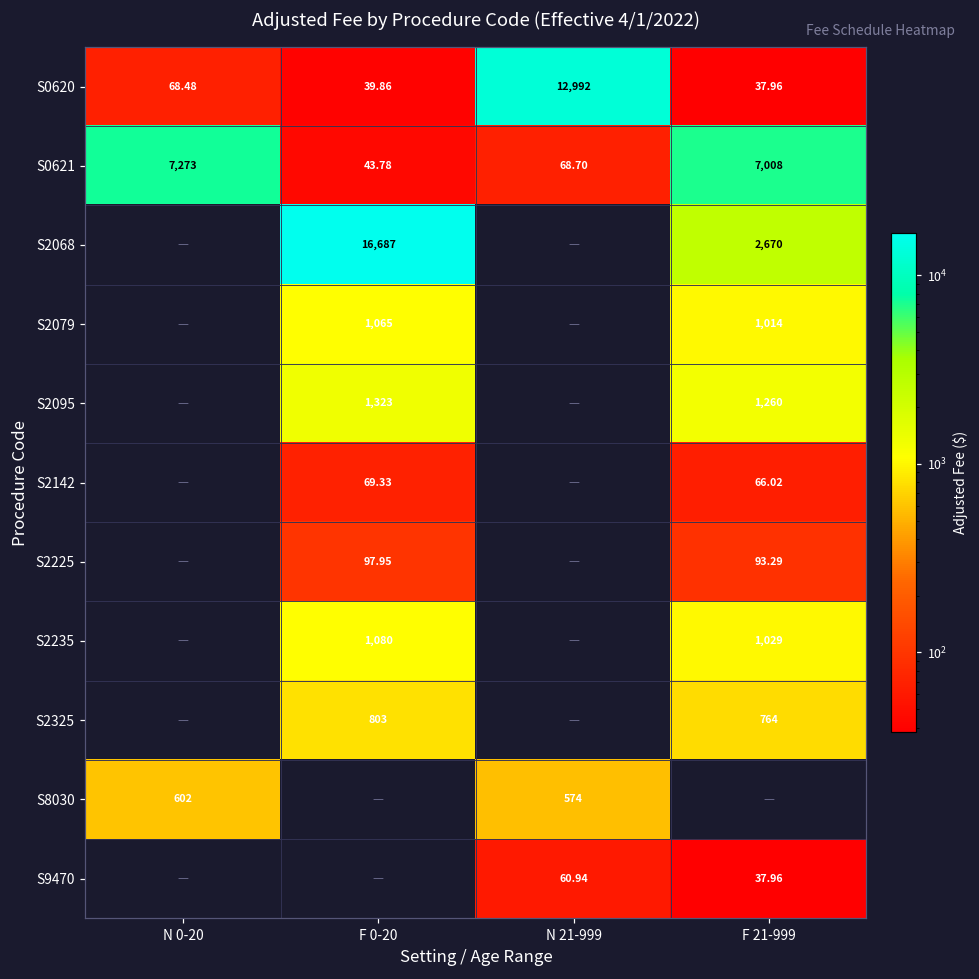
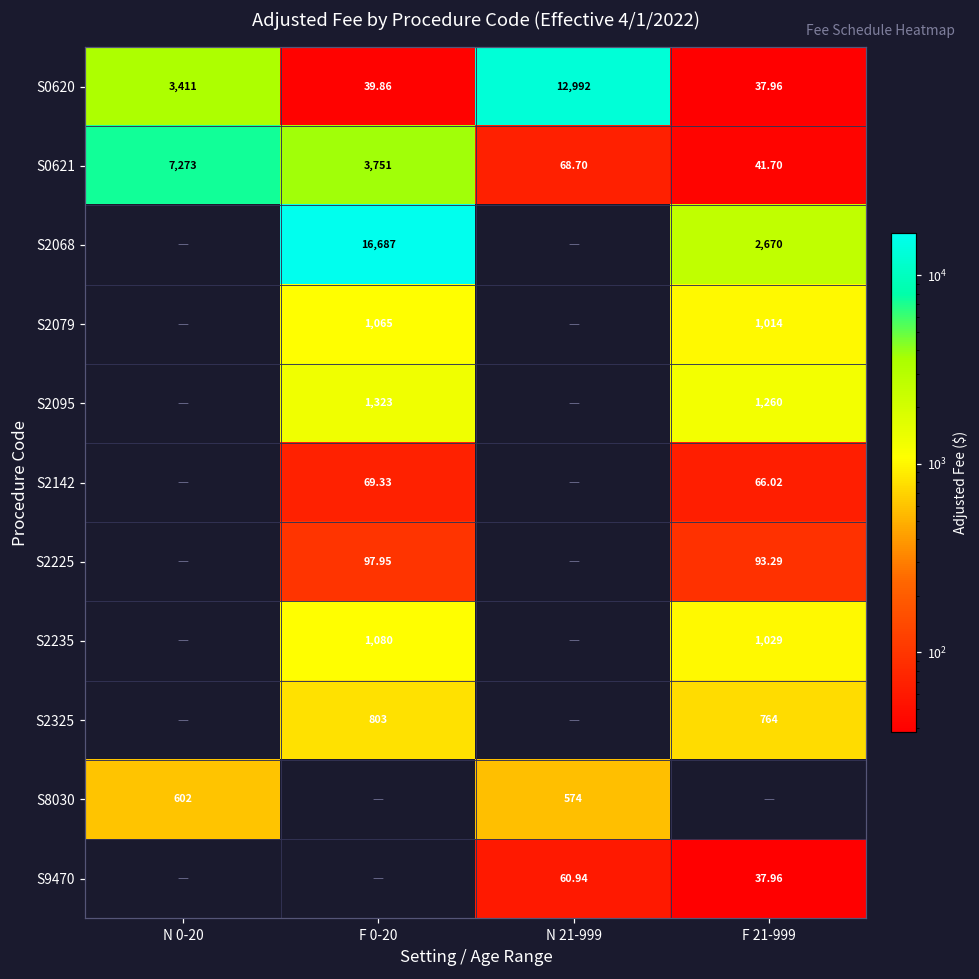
  {
    "S0620": {
-     "N 0-20": "68.48",
+     "N 0-20": "3,411",
      "F 0-20": "39.86",
      "N 21-999": "12,992",
      "F 21-999": "37.96"
    },
    "S0621": {
      "N 0-20": "7,273",
-     "F 0-20": "43.78",
+     "F 0-20": "3,751",
      "N 21-999": "68.70",
-     "F 21-999": "7,008"
+     "F 21-999": "41.70"
    },
    "S2068": {
      "F 0-20": "16,687",
      "F 21-999": "2,670"
    },
    "S2079": {
      "F 0-20": "1,065",
      "F 21-999": "1,014"
    },
    "S2095": {
      "F 0-20": "1,323",
      "F 21-999": "1,260"
    },
    "S2142": {
      "F 0-20": "69.33",
      "F 21-999": "66.02"
    },
    "S2225": {
      "F 0-20": "97.95",
      "F 21-999": "93.29"
    },
    "S2235": {
      "F 0-20": "1,080",
      "F 21-999": "1,029"
    },
    "S2325": {
      "F 0-20": "803",
      "F 21-999": "764"
    },
    "S8030": {
      "N 0-20": "602",
      "N 21-999": "574"
    },
    "S9470": {
      "N 21-999": "60.94",
      "F 21-999": "37.96"
    }
  }
